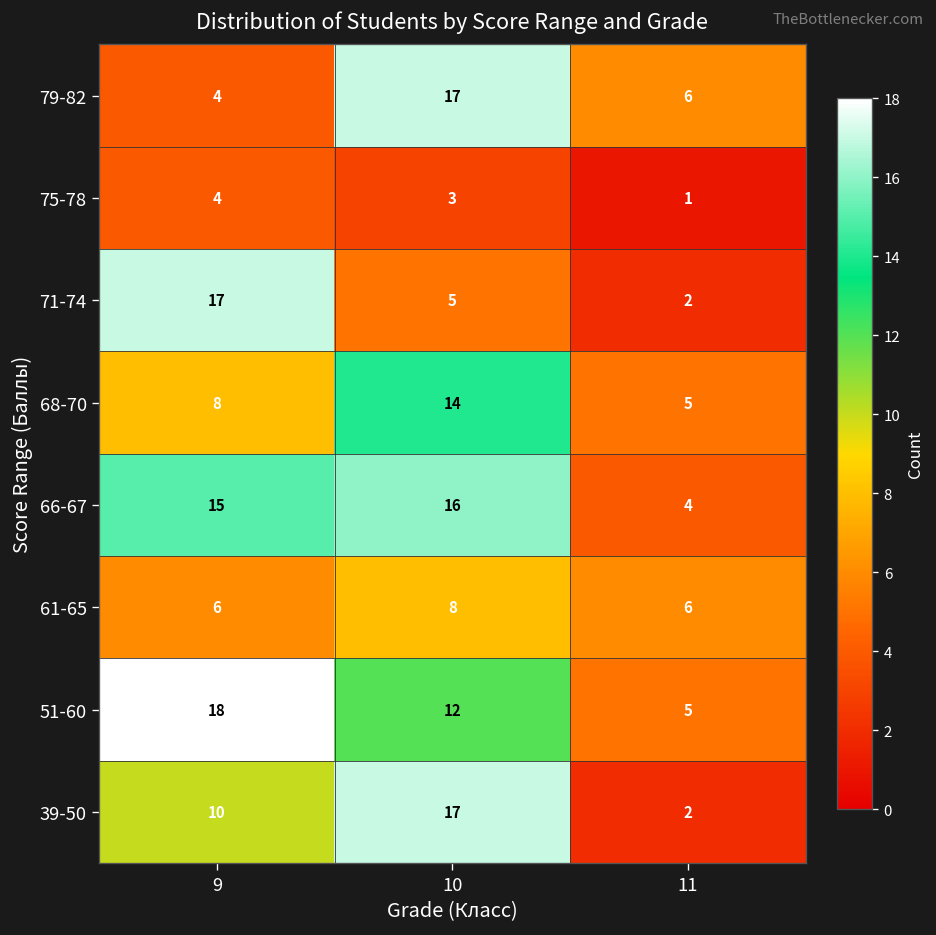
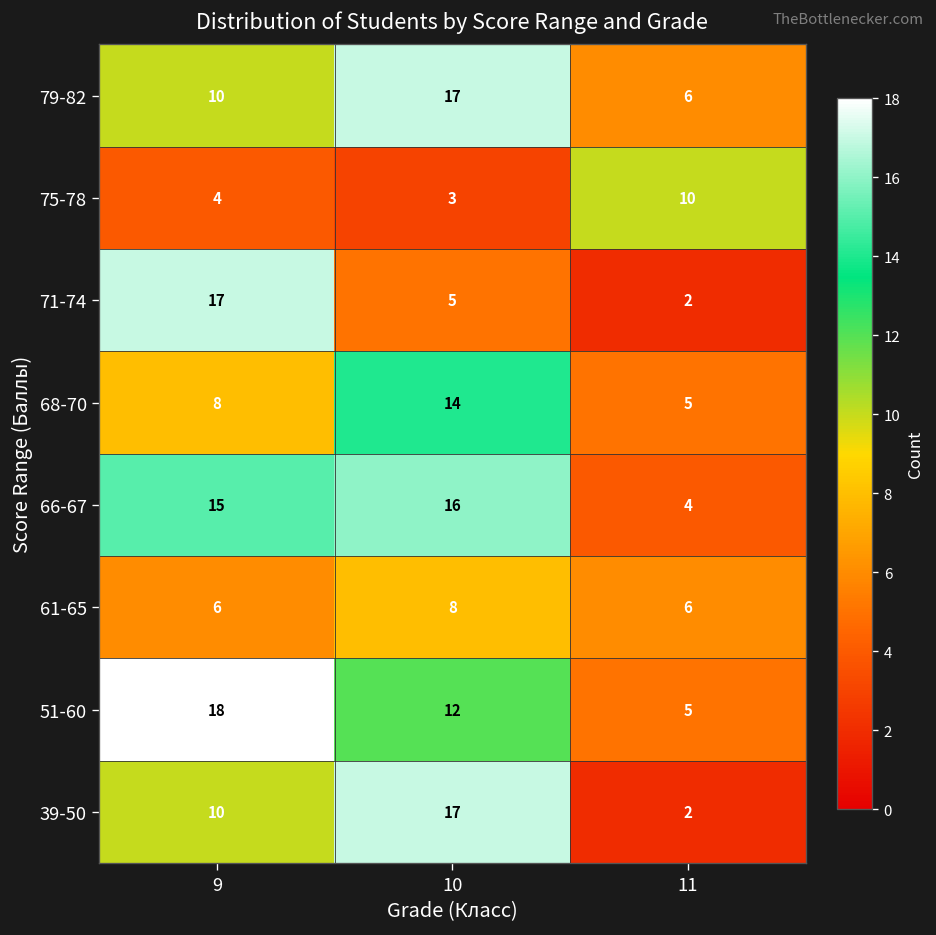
  {
    "79-82": {
-     "9": 4,
+     "9": 10,
      "10": 17,
      "11": 6
    },
    "75-78": {
      "9": 4,
      "10": 3,
-     "11": 1
+     "11": 10
    },
    "71-74": {
      "9": 17,
      "10": 5,
      "11": 2
    },
    "68-70": {
      "9": 8,
      "10": 14,
      "11": 5
    },
    "66-67": {
      "9": 15,
      "10": 16,
      "11": 4
    },
    "61-65": {
      "9": 6,
      "10": 8,
      "11": 6
    },
    "51-60": {
      "9": 18,
      "10": 12,
      "11": 5
    },
    "39-50": {
      "9": 10,
      "10": 17,
      "11": 2
    }
  }
